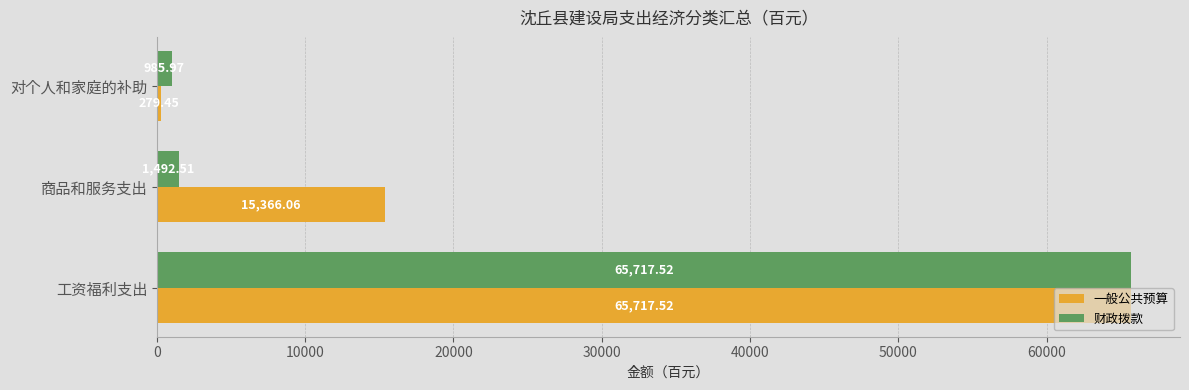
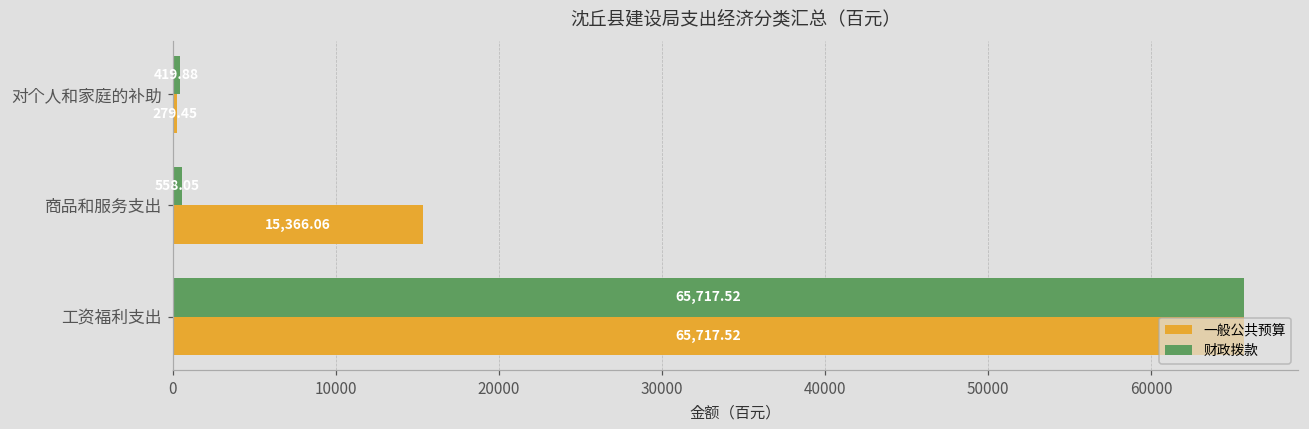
  {
    "一般公共预算": {
      "商品和服务支出": "15,366.06"
    },
    "财政拨款": {
-     "对个人和家庭的补助": "1000",
-     "商品和服务支出": "1500"
+     "对个人和家庭的补助": "400",
+     "商品和服务支出": "600"
    }
  }
